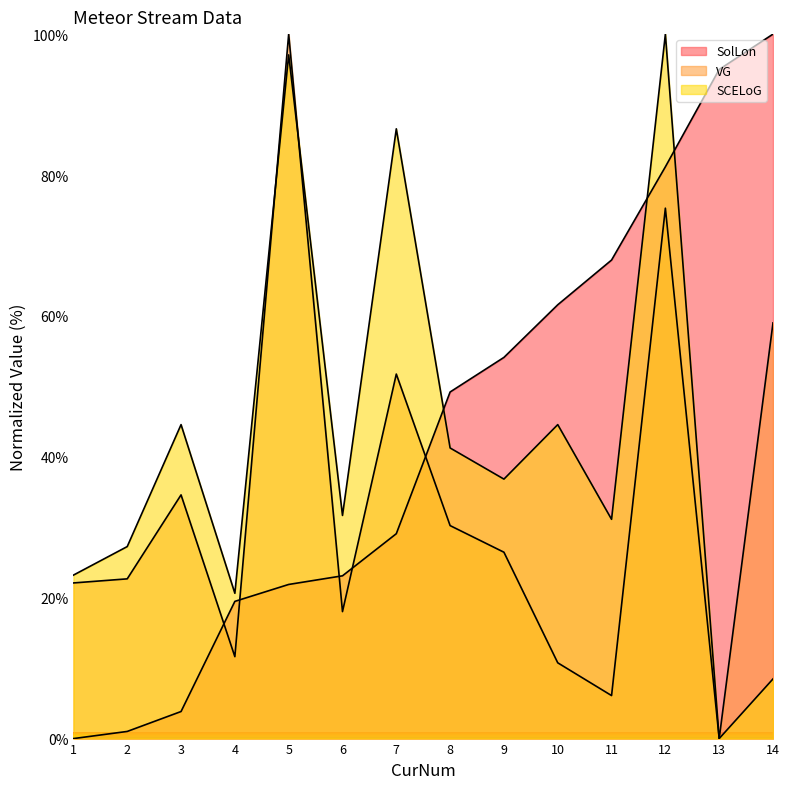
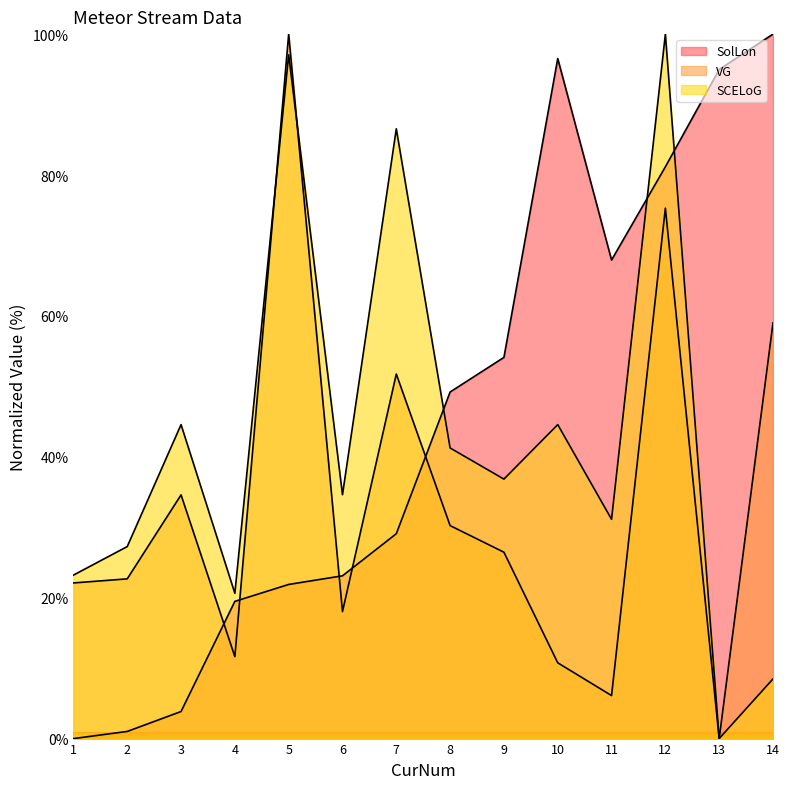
  {
    "SolLon": {
      "1": "0%",
      "2": "1%",
      "3": "4%",
      "4": "19%",
      "5": "22%",
      "6": "23%",
      "7": "29%",
      "8": "49%",
      "9": "54%",
-     "10": "62%",
+     "10": "97%",
      "11": "68%",
      "12": "81%",
      "14": "100%"
    },
    "VG": {
      "1": "22%",
      "2": "23%",
      "3": "35%",
      "4": "12%",
      "5": "100%",
      "6": "18%",
      "7": "52%",
      "8": "30%",
      "9": "26%",
      "10": "11%",
      "11": "6%",
      "12": "75%",
      "14": "59%"
    },
    "SCELoG": {
      "1": "23%",
      "2": "27%",
      "3": "45%",
      "4": "21%",
      "5": "97%",
-     "6": "32%",
+     "6": "35%",
      "7": "87%",
      "8": "41%",
      "9": "37%",
      "10": "45%",
      "11": "31%",
      "12": "100%",
      "14": "8%"
    }
  }
